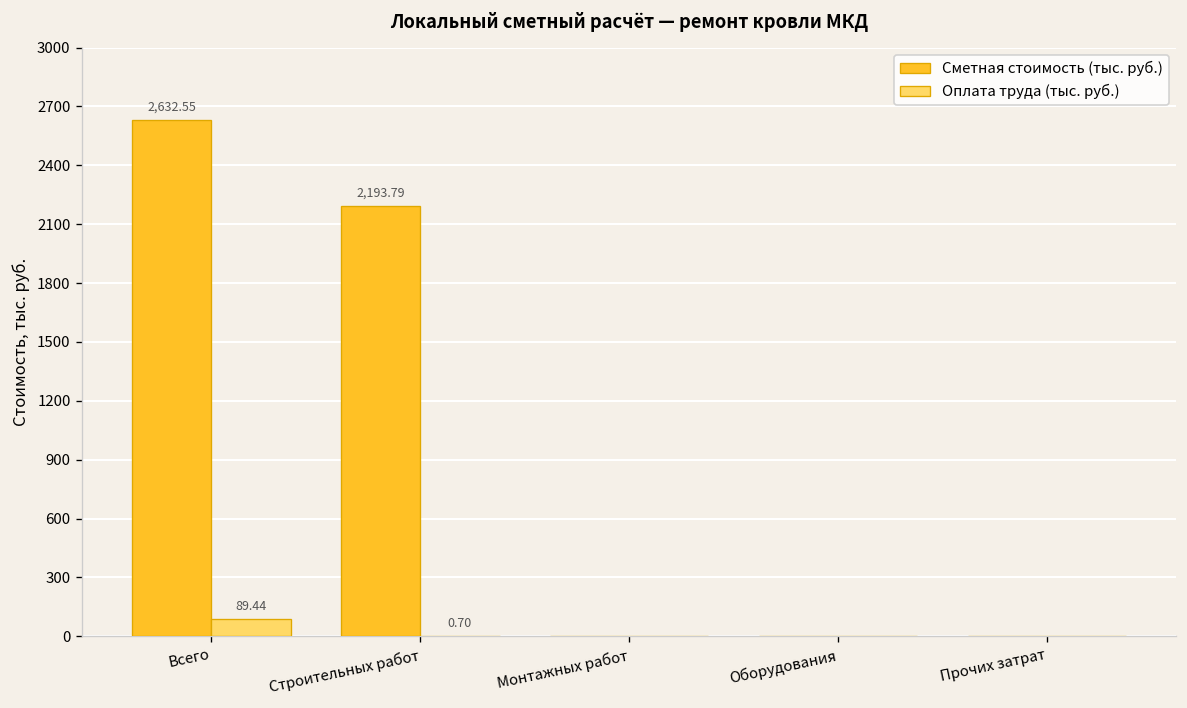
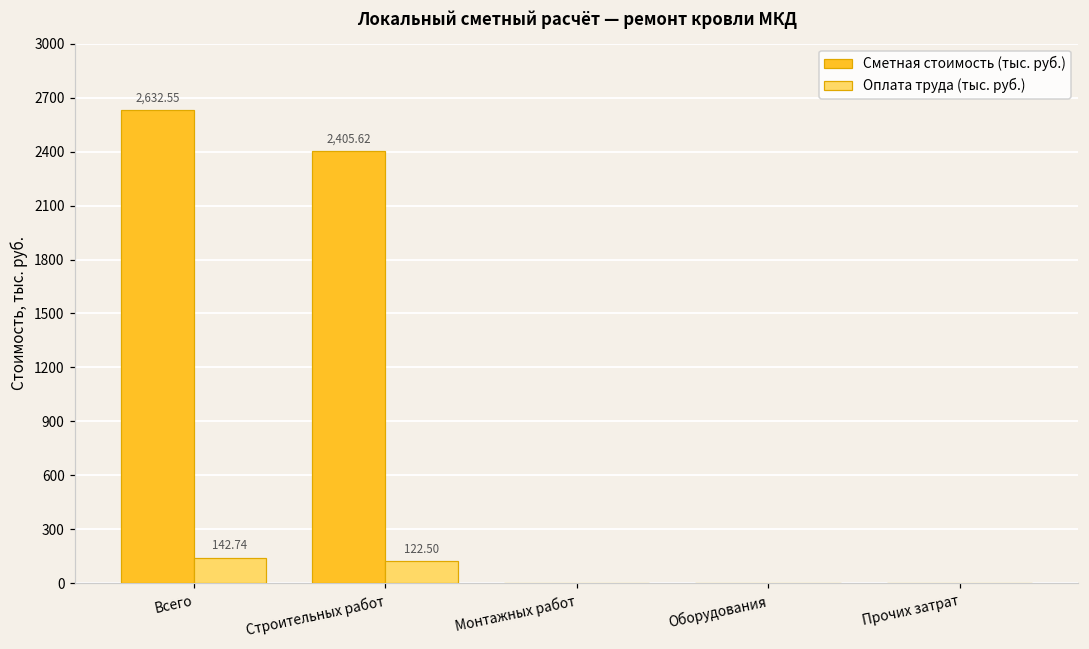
  {
    "Сметная стоимость (тыс. руб.)": {
      "Всего": "2,632.55",
-     "Строительных работ": "2,193.79"
+     "Строительных работ": "2,405.62"
    },
    "Оплата труда (тыс. руб.)": {
-     "Всего": "89.44",
-     "Строительных работ": "0.70"
+     "Всего": "142.74",
+     "Строительных работ": "122.50"
    }
  }
